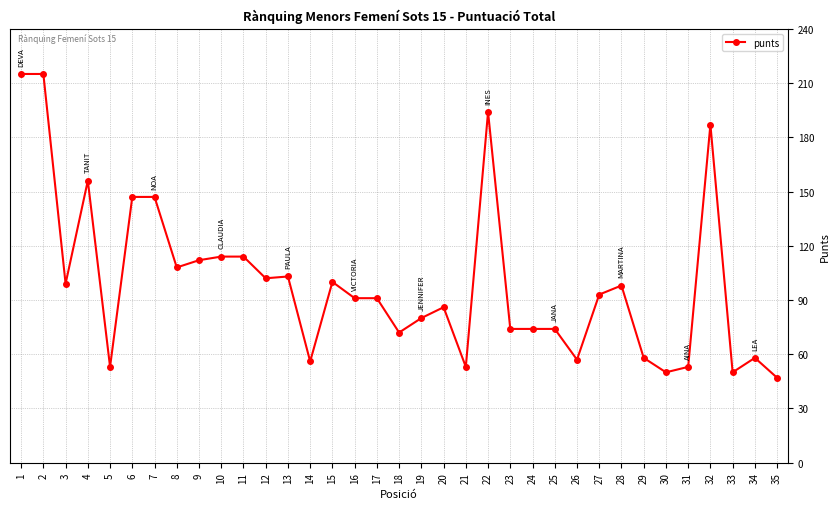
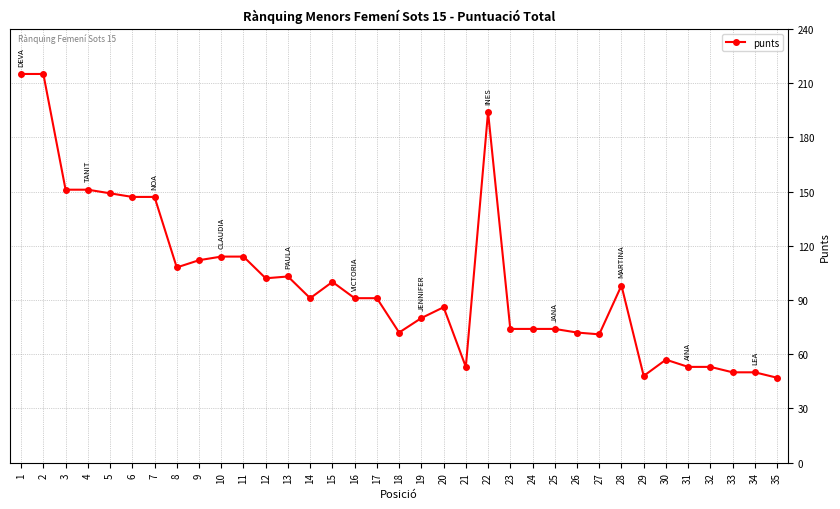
  {
    "1": 215,
    "2": 215,
-   "3": 99,
-   "4": 156,
-   "5": 53,
+   "3": 151,
+   "4": 151,
+   "5": 149,
    "6": 147,
    "7": 147,
    "8": 108,
    "9": 112,
    "10": 114,
    "11": 114,
    "12": 102,
    "13": 103,
-   "14": 56,
+   "14": 91,
    "15": 100,
    "16": 91,
    "17": 91,
    "18": 72,
    "19": 80,
    "20": 86,
    "21": 53,
    "22": 194,
    "23": 74,
    "24": 74,
    "25": 74,
-   "26": 57,
-   "27": 93,
+   "26": 72,
+   "27": 71,
    "28": 98,
-   "29": 58,
-   "30": 50,
+   "29": 48,
+   "30": 57,
    "31": 53,
-   "32": 187,
+   "32": 53,
    "33": 50,
-   "34": 58,
+   "34": 50,
    "35": 47
  }
